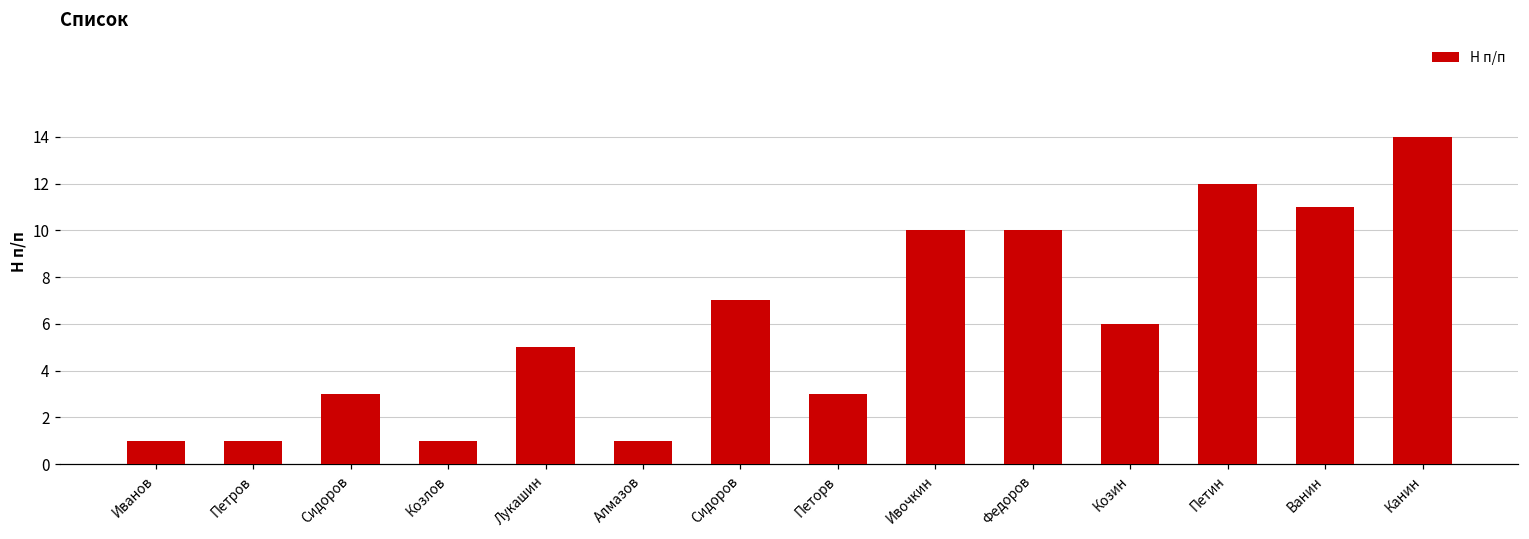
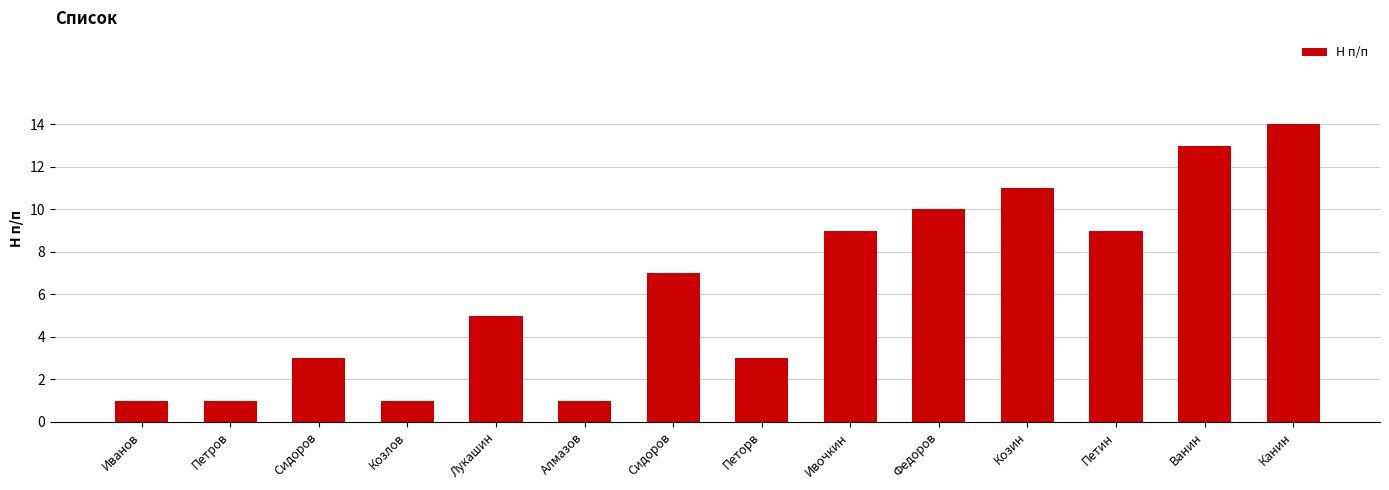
  {
    "Иванов": 1,
    "Петров": 1,
    "Козлов": 1,
    "Лукашин": 5,
    "Алмазов": 1,
    "Петорв": 3,
-   "Ивочкин": 10,
+   "Ивочкин": 9,
    "Федоров": 10,
-   "Козин": 6,
-   "Петин": 12,
-   "Ванин": 11,
+   "Козин": 11,
+   "Петин": 9,
+   "Ванин": 13,
    "Канин": 14
  }
